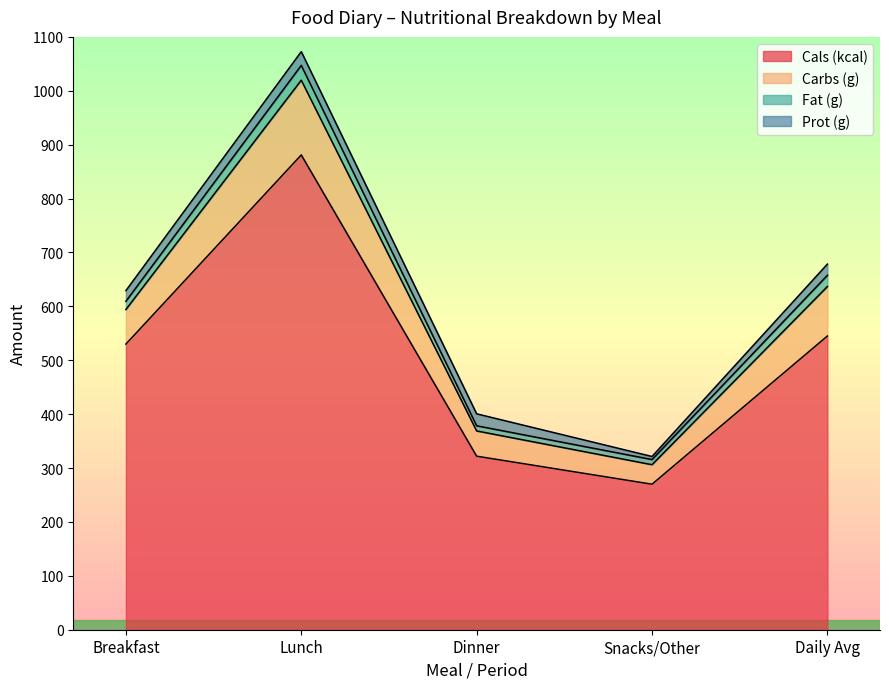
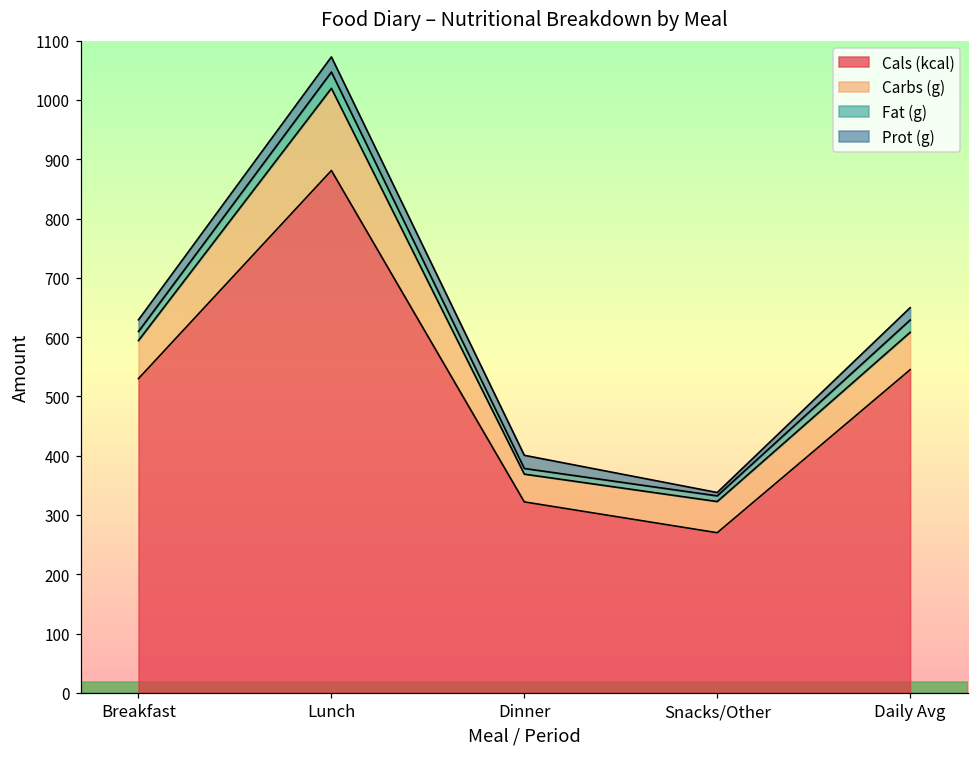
  {
    "Cals (kcal)": {
      "Breakfast": 530,
      "Lunch": 880,
      "Dinner": 320,
      "Snacks/Other": 270,
      "Daily Avg": 550
    },
    "Carbs (g)": {
      "Breakfast": 60,
      "Lunch": 140,
      "Dinner": 50,
-     "Snacks/Other": 40,
-     "Daily Avg": 90
+     "Snacks/Other": 50,
+     "Daily Avg": 60
    }
  }
